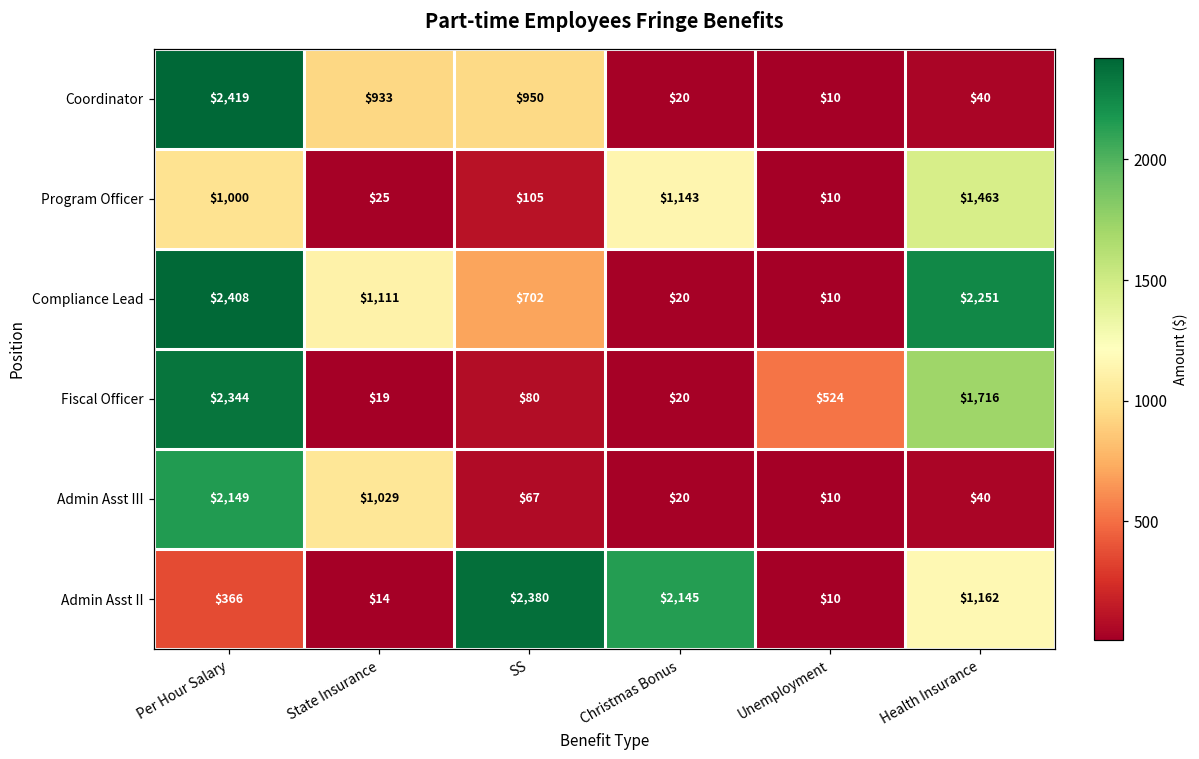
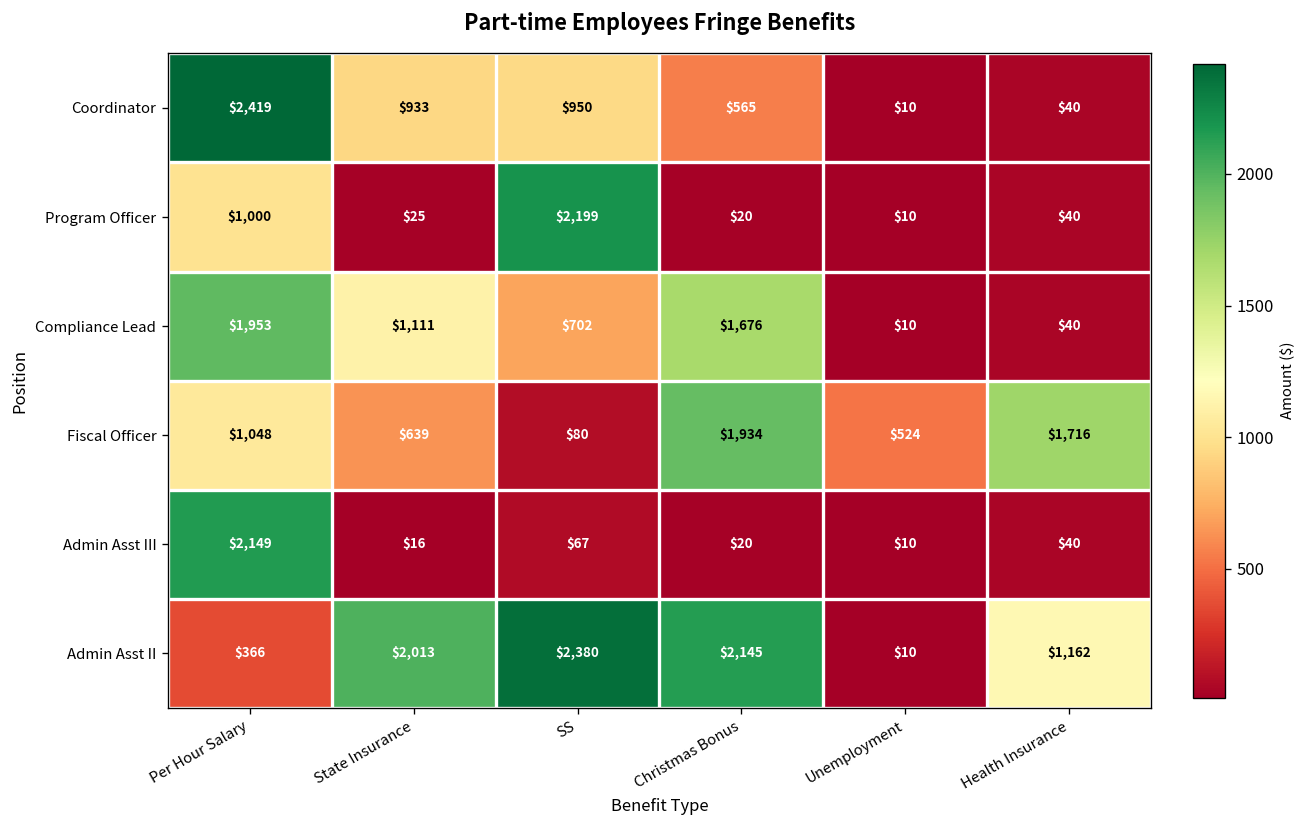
  {
    "Coordinator": {
      "Per Hour Salary": "$2,419",
      "State Insurance": "$933",
      "SS": "$950",
-     "Christmas Bonus": "$20",
+     "Christmas Bonus": "$565",
      "Unemployment": "$10",
      "Health Insurance": "$40"
    },
    "Program Officer": {
      "Per Hour Salary": "$1,000",
      "State Insurance": "$25",
-     "SS": "$105",
-     "Christmas Bonus": "$1,143",
+     "SS": "$2,199",
+     "Christmas Bonus": "$20",
      "Unemployment": "$10",
-     "Health Insurance": "$1,463"
+     "Health Insurance": "$40"
    },
    "Compliance Lead": {
-     "Per Hour Salary": "$2,408",
+     "Per Hour Salary": "$1,953",
      "State Insurance": "$1,111",
      "SS": "$702",
-     "Christmas Bonus": "$20",
+     "Christmas Bonus": "$1,676",
      "Unemployment": "$10",
-     "Health Insurance": "$2,251"
+     "Health Insurance": "$40"
    },
    "Fiscal Officer": {
-     "Per Hour Salary": "$2,344",
-     "State Insurance": "$19",
+     "Per Hour Salary": "$1,048",
+     "State Insurance": "$639",
      "SS": "$80",
-     "Christmas Bonus": "$20",
+     "Christmas Bonus": "$1,934",
      "Unemployment": "$524",
      "Health Insurance": "$1,716"
    },
    "Admin Asst III": {
      "Per Hour Salary": "$2,149",
-     "State Insurance": "$1,029",
+     "State Insurance": "$16",
      "SS": "$67",
      "Christmas Bonus": "$20",
      "Unemployment": "$10",
      "Health Insurance": "$40"
    },
    "Admin Asst II": {
      "Per Hour Salary": "$366",
-     "State Insurance": "$14",
+     "State Insurance": "$2,013",
      "SS": "$2,380",
      "Christmas Bonus": "$2,145",
      "Unemployment": "$10",
      "Health Insurance": "$1,162"
    }
  }
